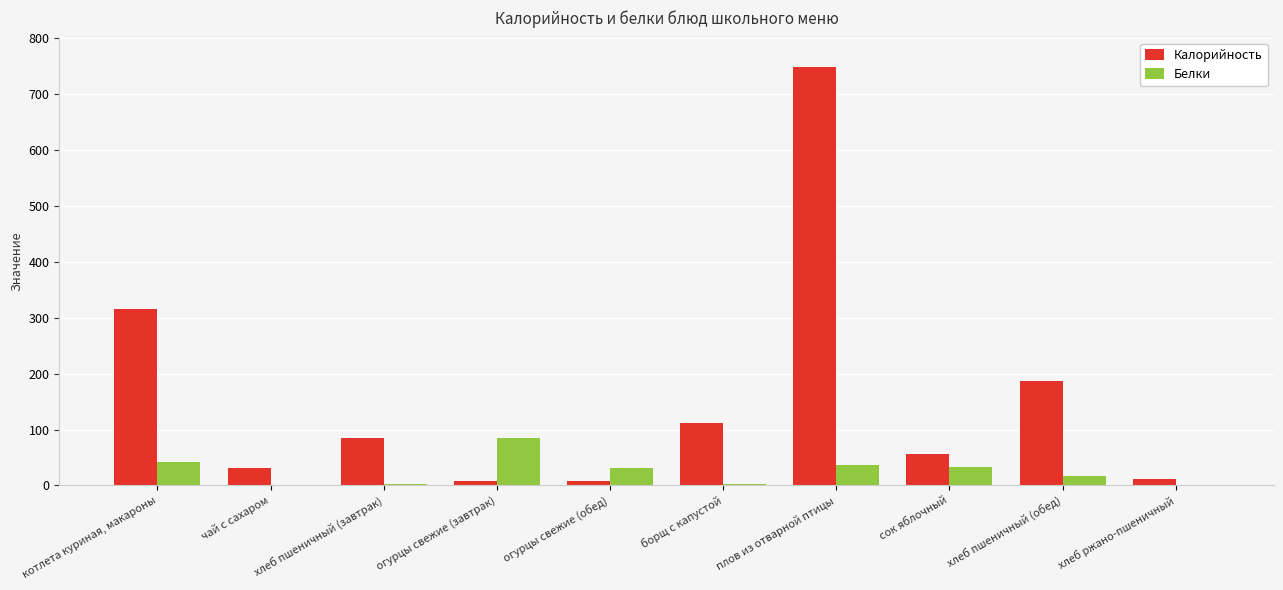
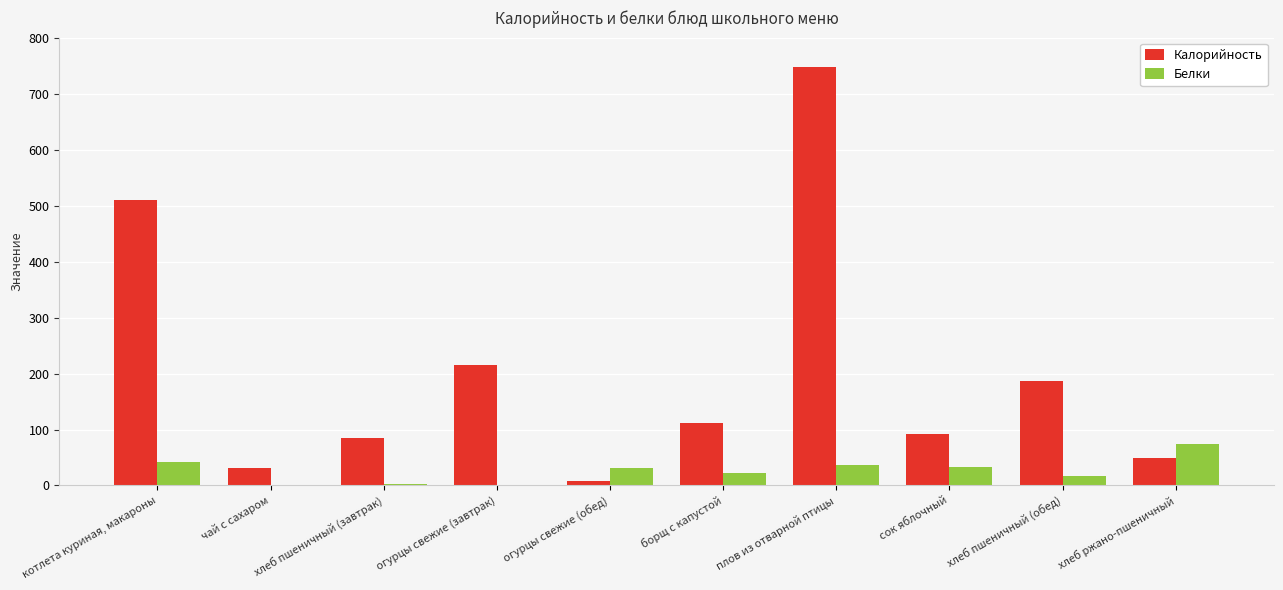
  {
    "Калорийность": {
-     "котлета куриная, макароны": 320,
+     "котлета куриная, макароны": 510,
      "чай с сахаром": 30,
      "хлеб пшеничный (завтрак)": 80,
-     "огурцы свежие (завтрак)": 10,
+     "огурцы свежие (завтрак)": 220,
      "огурцы свежие (обед)": 10,
      "борщ с капустой": 110,
      "плов из отварной птицы": 750,
-     "сок яблочный": 60,
+     "сок яблочный": 90,
      "хлеб пшеничный (обед)": 190,
-     "хлеб ржано-пшеничный": 10
+     "хлеб ржано-пшеничный": 50
    },
    "Белки": {
      "котлета куриная, макароны": 40,
-     "огурцы свежие (завтрак)": 90,
+     "огурцы свежие (завтрак)": 0,
      "огурцы свежие (обед)": 30,
-     "борщ с капустой": 0,
+     "борщ с капустой": 20,
      "плов из отварной птицы": 40,
      "сок яблочный": 30,
      "хлеб пшеничный (обед)": 20,
-     "хлеб ржано-пшеничный": 0
+     "хлеб ржано-пшеничный": 70
    }
  }
